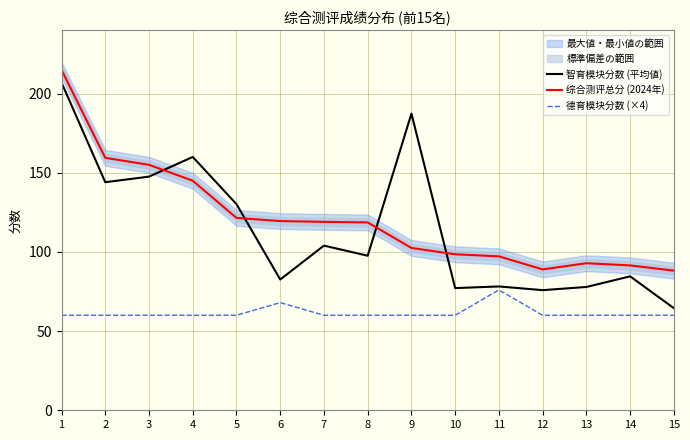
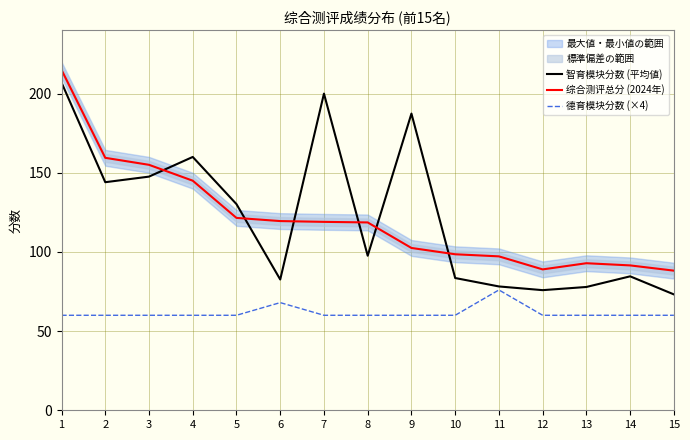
  {
    "智育模块分数 (平均値)": {
      "1": 207,
      "2": 144,
      "3": 148,
      "4": 160,
      "5": 130,
      "6": 83,
-     "7": 104,
+     "7": 200,
      "8": 98,
      "9": 187,
-     "10": 77,
+     "10": 84,
      "11": 78,
      "12": 76,
      "13": 78,
      "14": 85,
-     "15": 64
+     "15": 73
    },
    "综合测评总分 (2024年)": {
      "1": 215,
      "2": 159,
      "3": 155,
      "4": 145,
      "5": 122,
      "6": 120,
      "7": 119,
      "8": 119,
      "9": 103,
      "10": 99,
      "11": 97,
      "12": 89,
      "13": 93,
      "14": 92,
      "15": 88
    }
  }
